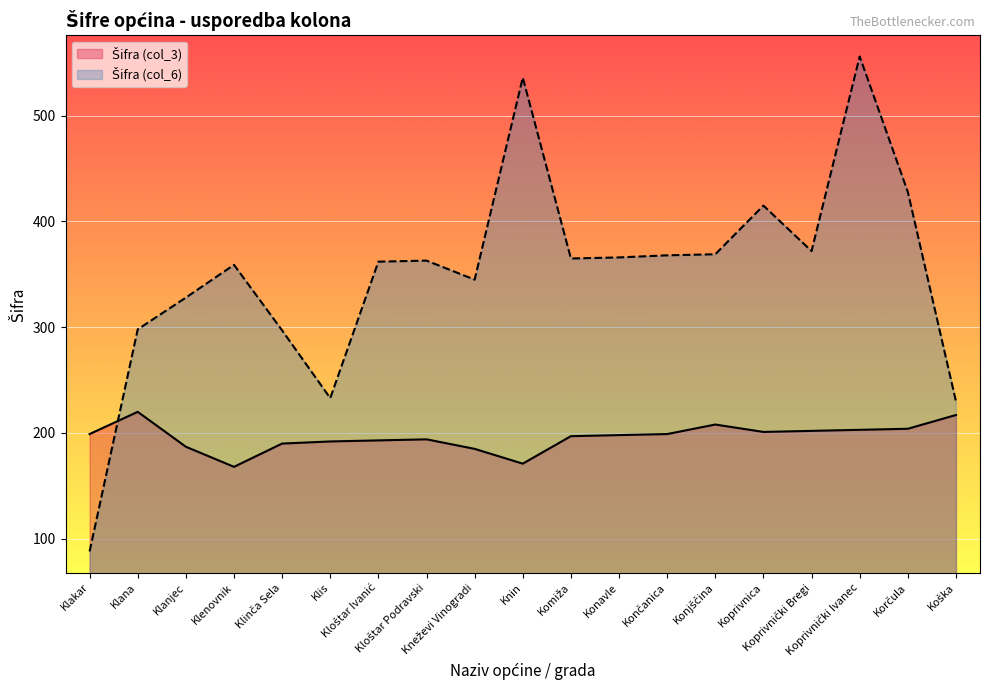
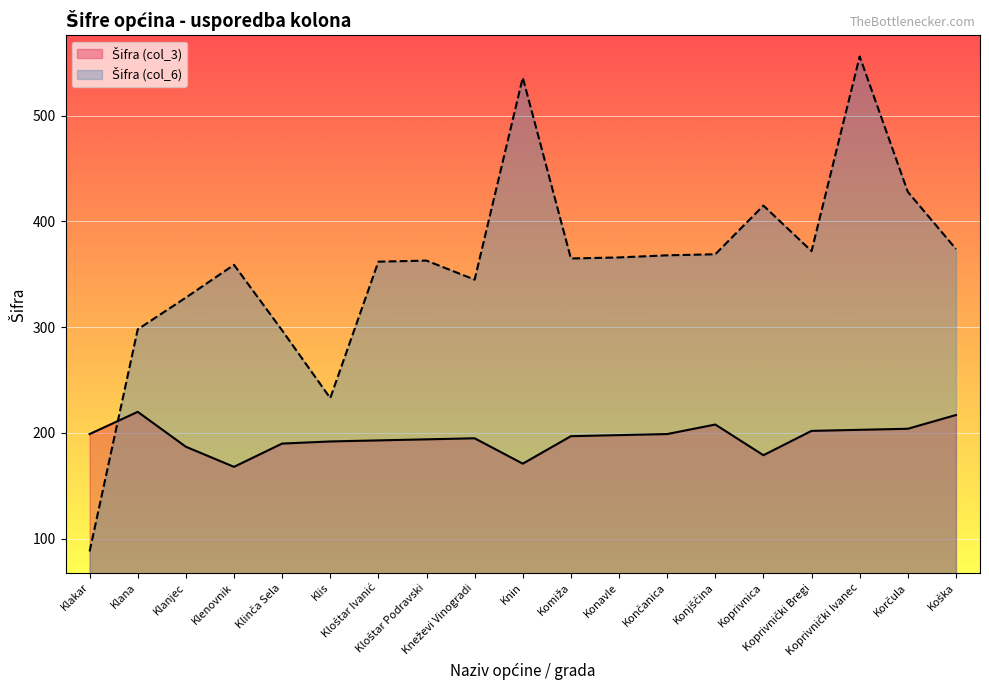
  {
    "Šifra (col_3)": {
      "Klakar": 199,
      "Klana": 220,
      "Klanjec": 187,
      "Klenovnik": 168,
      "Klinča Sela": 190,
      "Klis": 192,
      "Kloštar Ivanić": 193,
      "Kloštar Podravski": 194,
-     "Kneževi Vinogradi": 185,
+     "Kneževi Vinogradi": 195,
      "Knin": 171,
      "Komiža": 197,
      "Konavle": 198,
      "Končanica": 199,
      "Konjščina": 208,
-     "Koprivnica": 201,
+     "Koprivnica": 179,
      "Koprivnički Bregi": 202,
      "Koprivnički Ivanec": 203,
      "Korčula": 204,
      "Koška": 217
    },
    "Šifra (col_6)": {
      "Klakar": 88,
      "Klana": 298,
      "Klanjec": 328,
      "Klenovnik": 359,
      "Klinča Sela": 297,
      "Klis": 233,
      "Kloštar Ivanić": 362,
      "Kloštar Podravski": 363,
      "Kneževi Vinogradi": 345,
      "Knin": 536,
      "Komiža": 365,
      "Konavle": 366,
      "Končanica": 368,
      "Konjščina": 369,
      "Koprivnica": 415,
      "Koprivnički Bregi": 372,
      "Koprivnički Ivanec": 556,
      "Korčula": 428,
-     "Koška": 230
+     "Koška": 374
    }
  }
